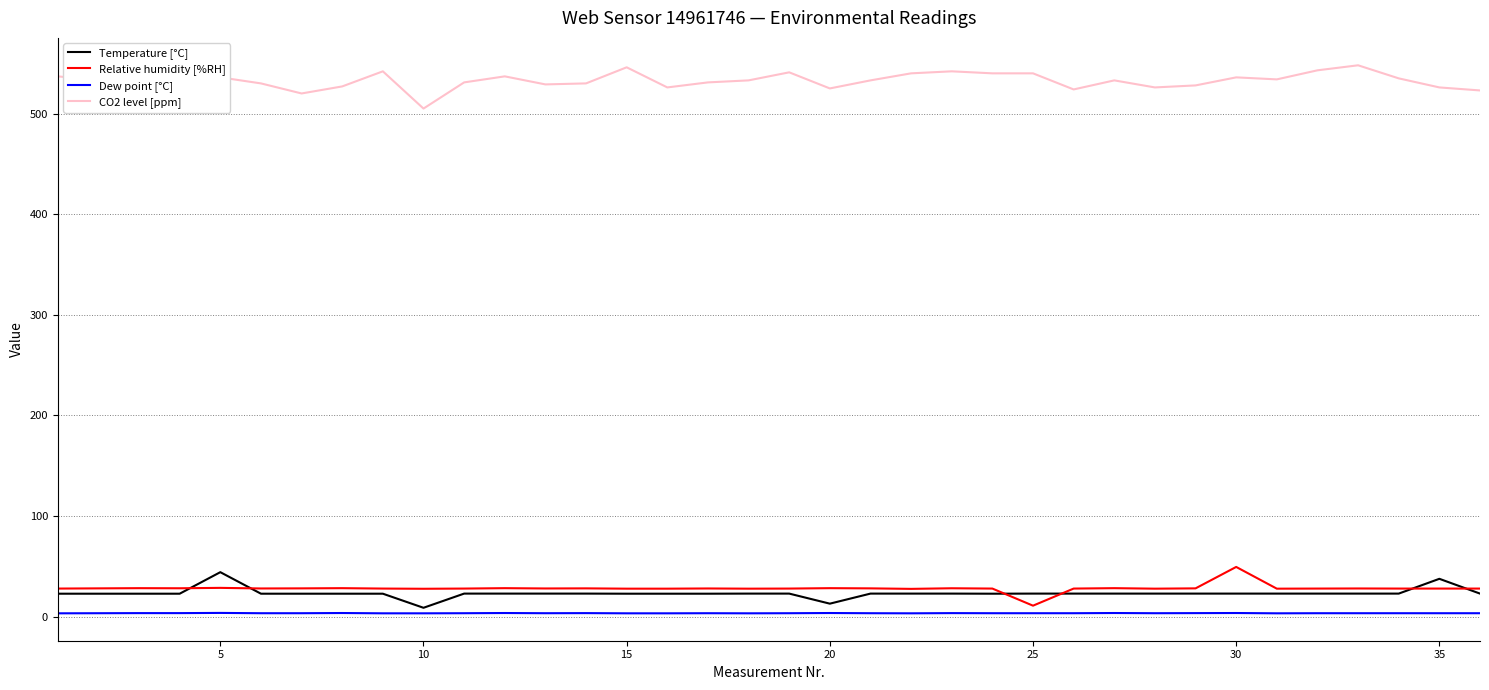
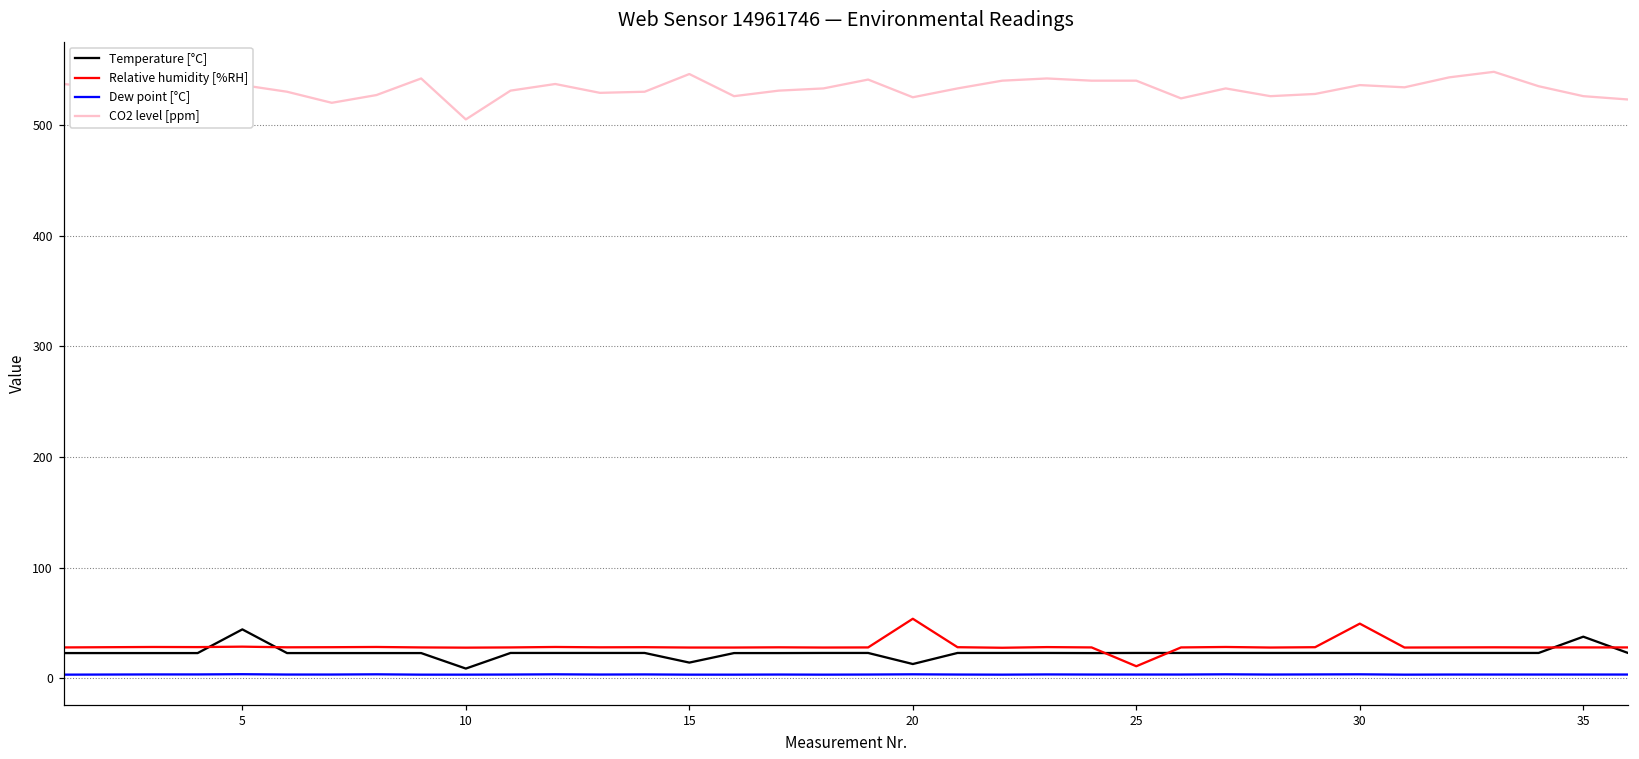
  {
    "Temperature [°C]": {
      "5": 44,
      "10": 9,
-     "15": 23,
+     "15": 14,
      "20": 13,
      "25": 23,
      "30": 23,
      "35": 38
    },
    "Relative humidity [%RH]": {
      "5": 29,
      "10": 28,
      "15": 28,
-     "20": 28,
+     "20": 54,
      "25": 11,
      "30": 49,
      "35": 28
    },
    "Dew point [°C]": {
      "5": 4,
      "10": 3,
      "15": 3,
      "20": 4,
      "25": 3,
      "30": 4,
      "35": 3
    },
    "CO2 level [ppm]": {
      "10": 505,
      "15": 546,
      "20": 525,
      "25": 540,
      "30": 536,
      "35": 526
    }
  }
